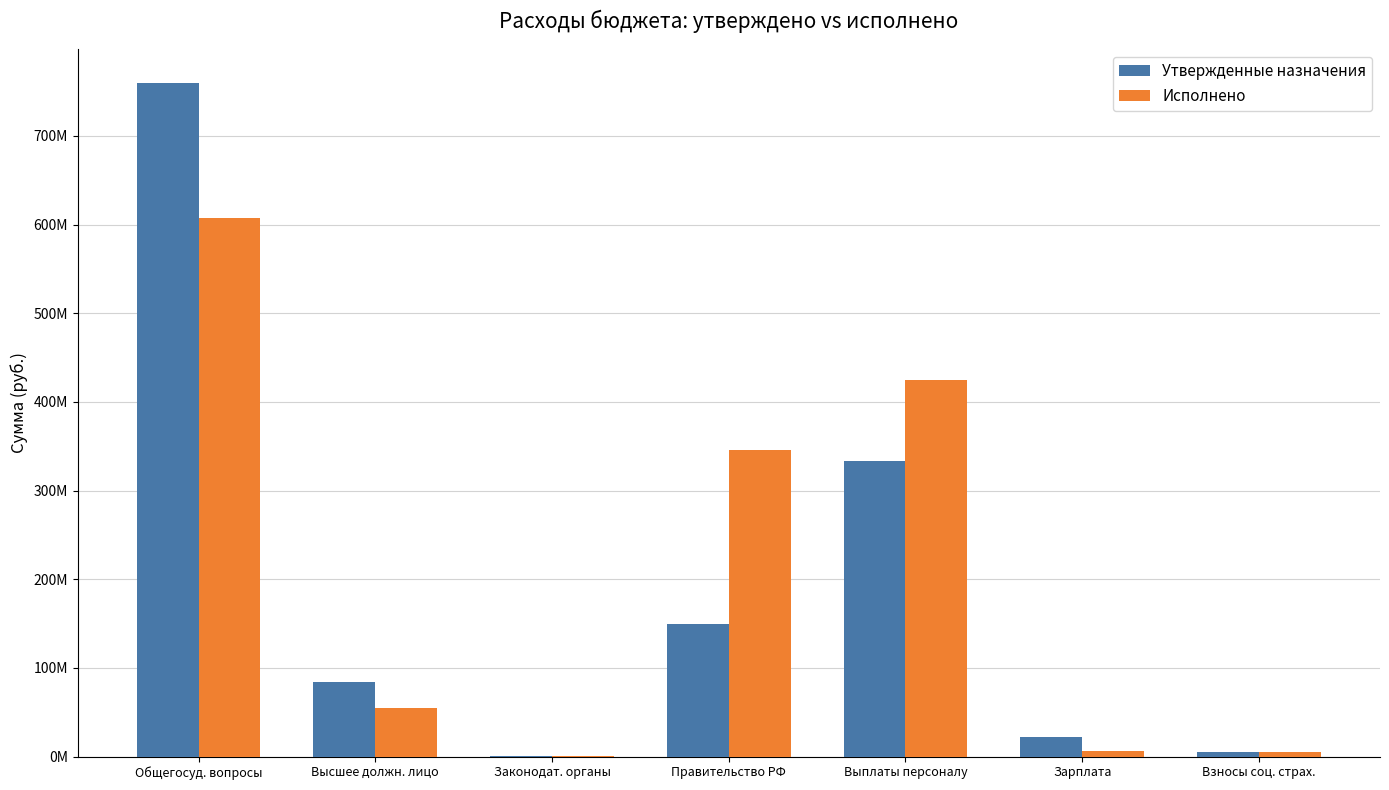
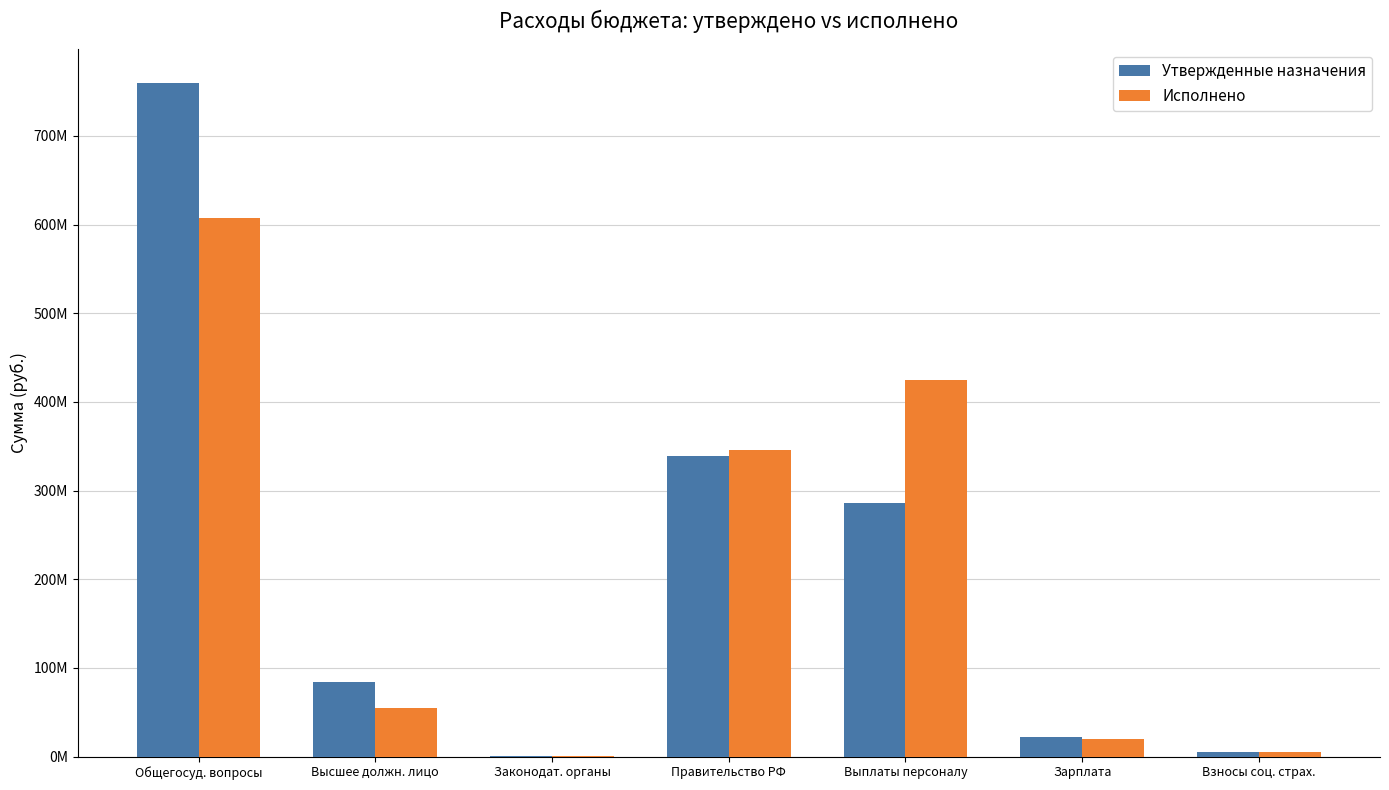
  {
    "Утвержденные назначения": {
      "Общегосуд. вопросы": 760000000,
      "Высшее должн. лицо": 80000000,
-     "Правительство РФ": 150000000,
-     "Выплаты персоналу": 330000000,
+     "Правительство РФ": 340000000,
+     "Выплаты персоналу": 290000000,
      "Зарплата": 20000000,
      "Взносы соц. страх.": 10000000
    },
    "Исполнено": {
      "Общегосуд. вопросы": 610000000,
      "Высшее должн. лицо": 60000000,
      "Правительство РФ": 350000000,
      "Выплаты персоналу": 420000000,
-     "Зарплата": 10000000,
+     "Зарплата": 20000000,
      "Взносы соц. страх.": 0
    }
  }
